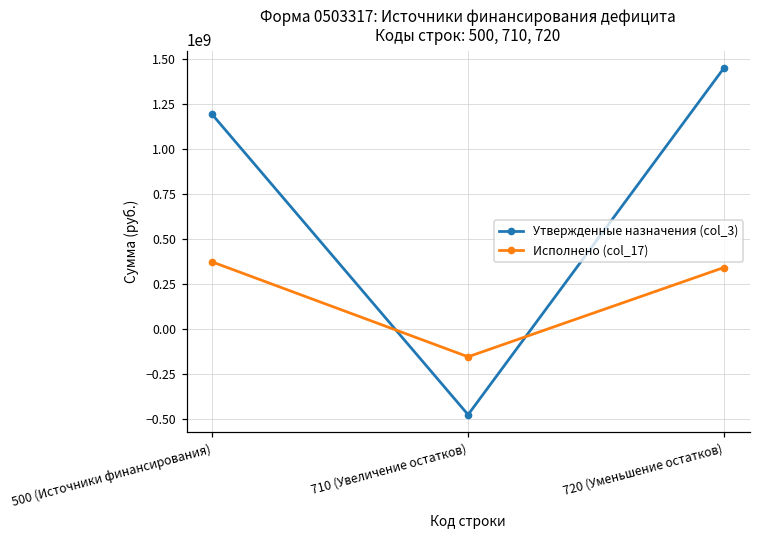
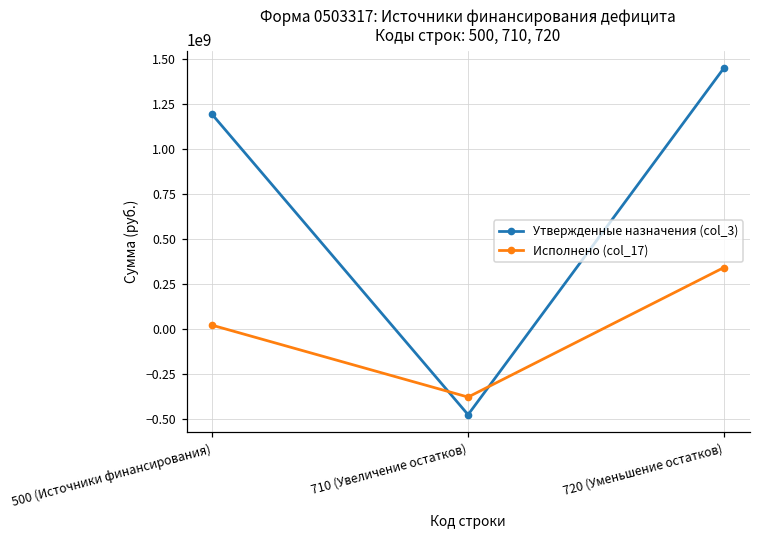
  {
    "Утвержденные назначения (col_3)": {
      "500 (Источники финансирования)": 1190000000,
      "710 (Увеличение остатков)": -480000000,
      "720 (Уменьшение остатков)": 1450000000
    },
    "Исполнено (col_17)": {
-     "500 (Источники финансирования)": 370000000,
-     "710 (Увеличение остатков)": -150000000,
+     "500 (Источники финансирования)": 20000000,
+     "710 (Увеличение остатков)": -380000000,
      "720 (Уменьшение остатков)": 340000000
    }
  }
